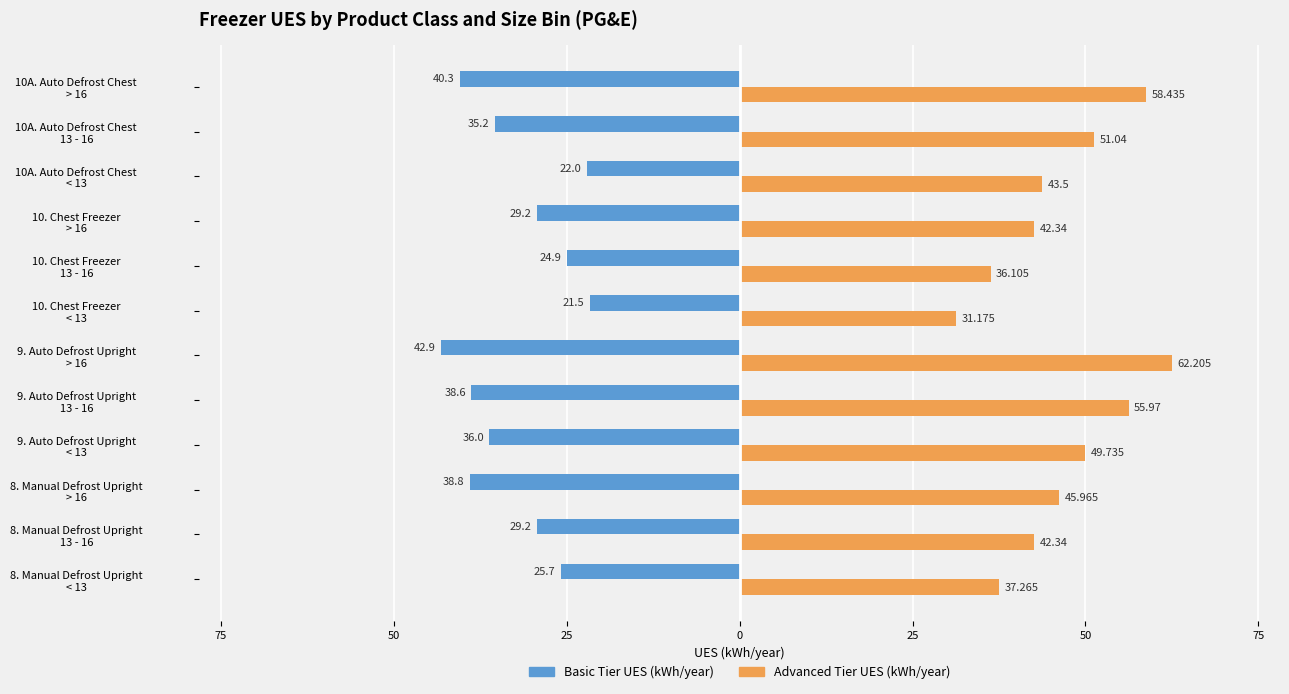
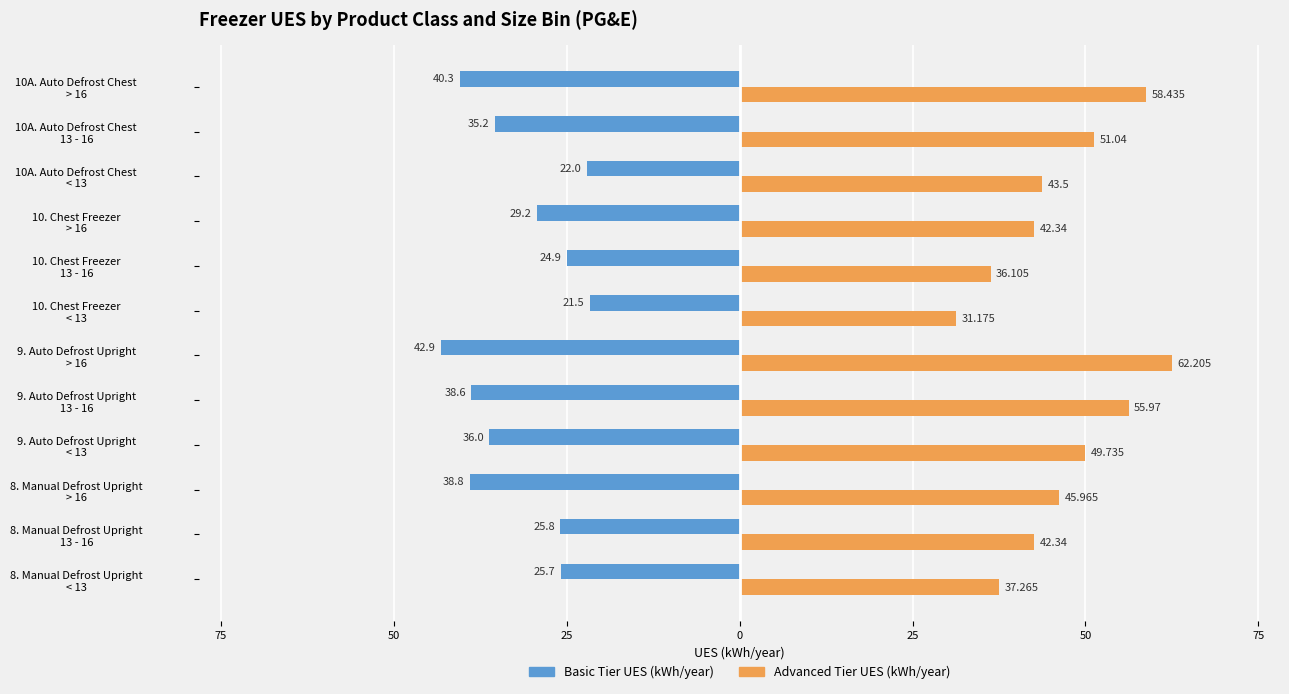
  {
    "Basic Tier UES (kWh/year)": {
-     "8. Manual Defrost Upright 13 - 16": 29.2
+     "8. Manual Defrost Upright 13 - 16": 25.8
    },
    "Advanced Tier UES (kWh/year)": {
      "10A. Auto Defrost Chest > 16": 58.435,
      "10A. Auto Defrost Chest 13 - 16": 51.04,
      "10A. Auto Defrost Chest < 13": 43.5,
      "10. Chest Freezer > 16": 42.34,
      "10. Chest Freezer 13 - 16": 36.105,
      "10. Chest Freezer < 13": 31.175,
      "9. Auto Defrost Upright > 16": 62.205,
      "9. Auto Defrost Upright 13 - 16": 55.97,
      "9. Auto Defrost Upright < 13": 49.735,
      "8. Manual Defrost Upright > 16": 45.965,
      "8. Manual Defrost Upright 13 - 16": 42.34,
      "8. Manual Defrost Upright < 13": 37.265
    }
  }
